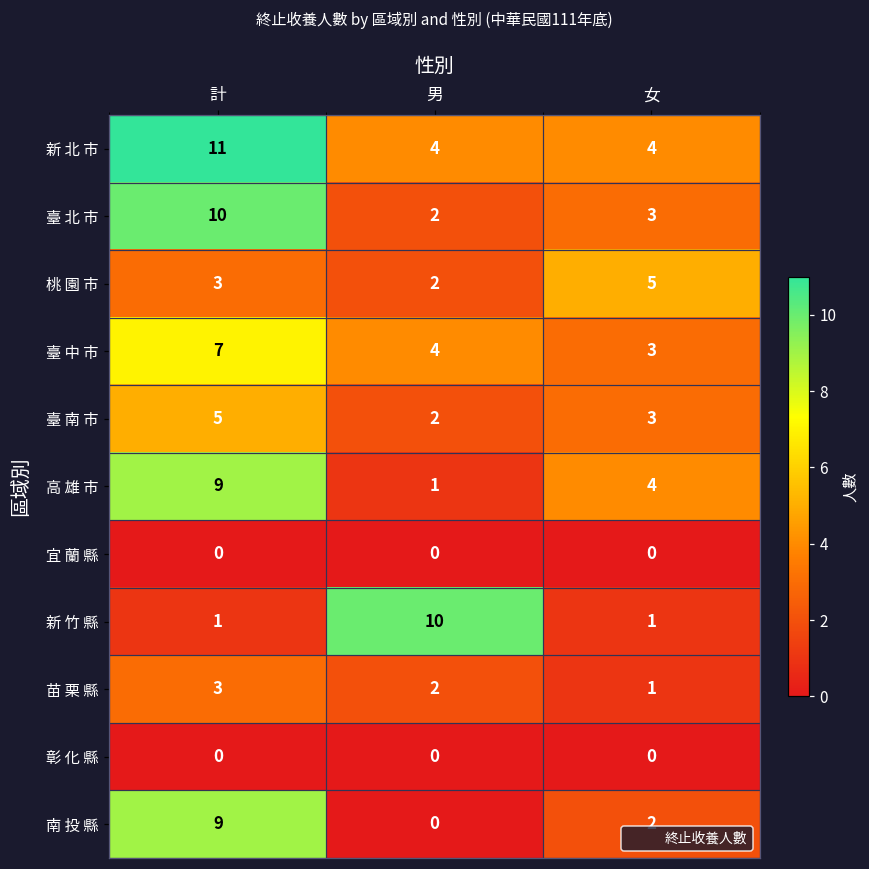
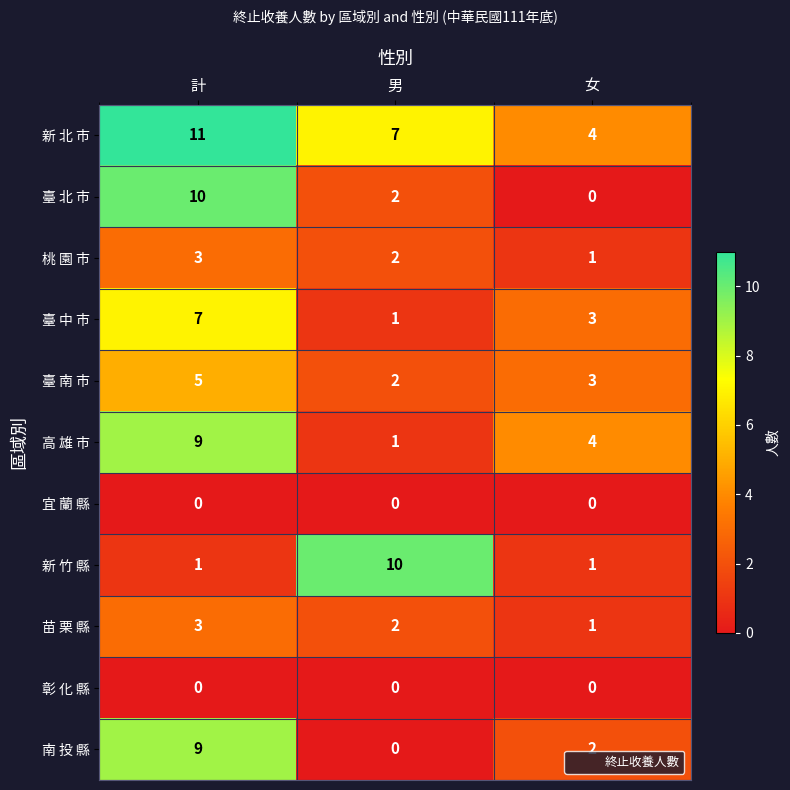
  {
    "新 北 市": {
      "計": 11,
-     "男": 4,
+     "男": 7,
      "女": 4
    },
    "臺 北 市": {
      "計": 10,
      "男": 2,
-     "女": 3
+     "女": 0
    },
    "桃 園 市": {
      "計": 3,
      "男": 2,
-     "女": 5
+     "女": 1
    },
    "臺 中 市": {
      "計": 7,
-     "男": 4,
+     "男": 1,
      "女": 3
    },
    "臺 南 市": {
      "計": 5,
      "男": 2,
      "女": 3
    },
    "高 雄 市": {
      "計": 9,
      "男": 1,
      "女": 4
    },
    "宜 蘭 縣": {
      "計": 0,
      "男": 0,
      "女": 0
    },
    "新 竹 縣": {
      "計": 1,
      "男": 10,
      "女": 1
    },
    "苗 栗 縣": {
      "計": 3,
      "男": 2,
      "女": 1
    },
    "彰 化 縣": {
      "計": 0,
      "男": 0,
      "女": 0
    },
    "南 投 縣": {
      "計": 9,
      "男": 0
    }
  }
